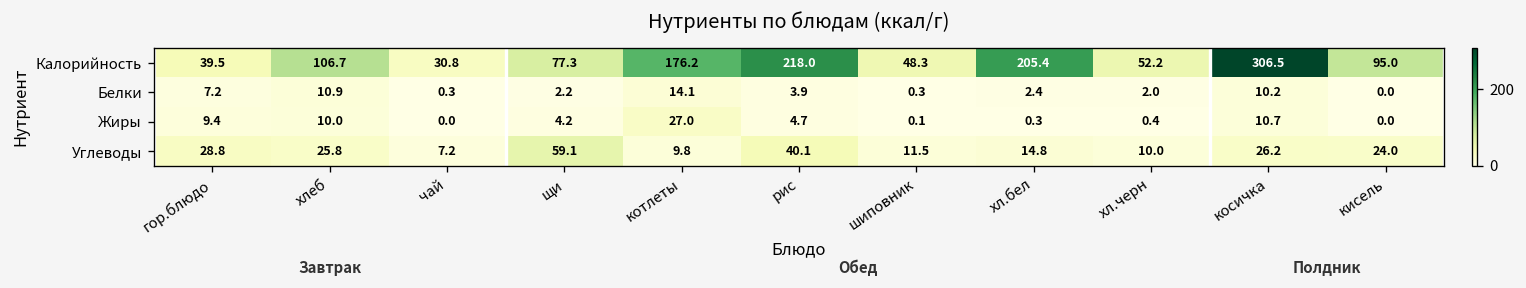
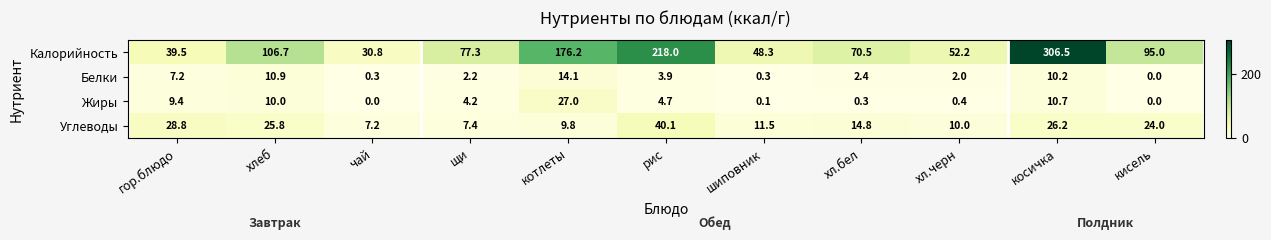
  {
    "Калорийность": {
      "гор.блюдо": 39.5,
      "хлеб": 106.7,
      "чай": 30.8,
      "щи": 77.3,
      "котлеты": 176.2,
      "рис": 218.0,
      "шиповник": 48.3,
-     "хл.бел": 205.4,
+     "хл.бел": 70.5,
      "хл.черн": 52.2,
      "косичка": 306.5,
      "кисель": 95.0
    },
    "Белки": {
      "гор.блюдо": 7.2,
      "хлеб": 10.9,
      "чай": 0.3,
      "щи": 2.2,
      "котлеты": 14.1,
      "рис": 3.9,
      "шиповник": 0.3,
      "хл.бел": 2.4,
      "хл.черн": 2.0,
      "косичка": 10.2,
      "кисель": 0.0
    },
    "Жиры": {
      "гор.блюдо": 9.4,
      "хлеб": 10.0,
      "чай": 0.0,
      "щи": 4.2,
      "котлеты": 27.0,
      "рис": 4.7,
      "шиповник": 0.1,
      "хл.бел": 0.3,
      "хл.черн": 0.4,
      "косичка": 10.7,
      "кисель": 0.0
    },
    "Углеводы": {
      "гор.блюдо": 28.8,
      "хлеб": 25.8,
      "чай": 7.2,
-     "щи": 59.1,
+     "щи": 7.4,
      "котлеты": 9.8,
      "рис": 40.1,
      "шиповник": 11.5,
      "хл.бел": 14.8,
      "хл.черн": 10.0,
      "косичка": 26.2,
      "кисель": 24.0
    }
  }
